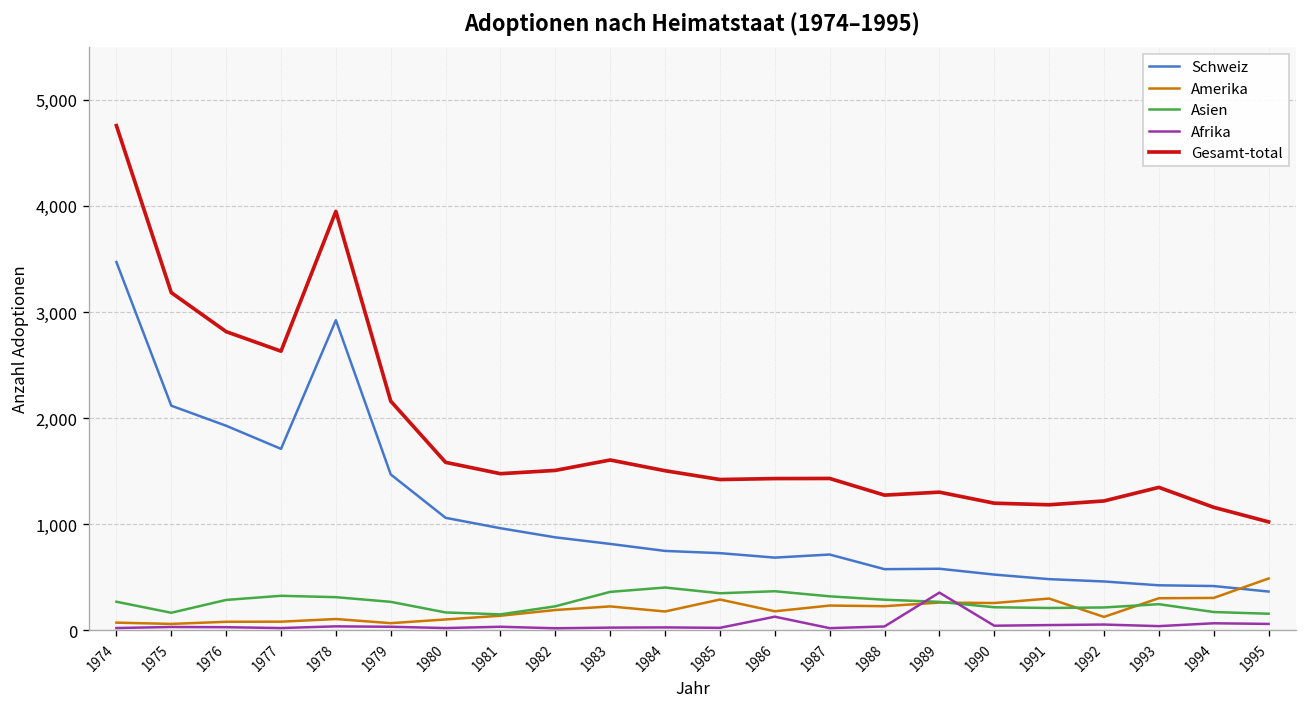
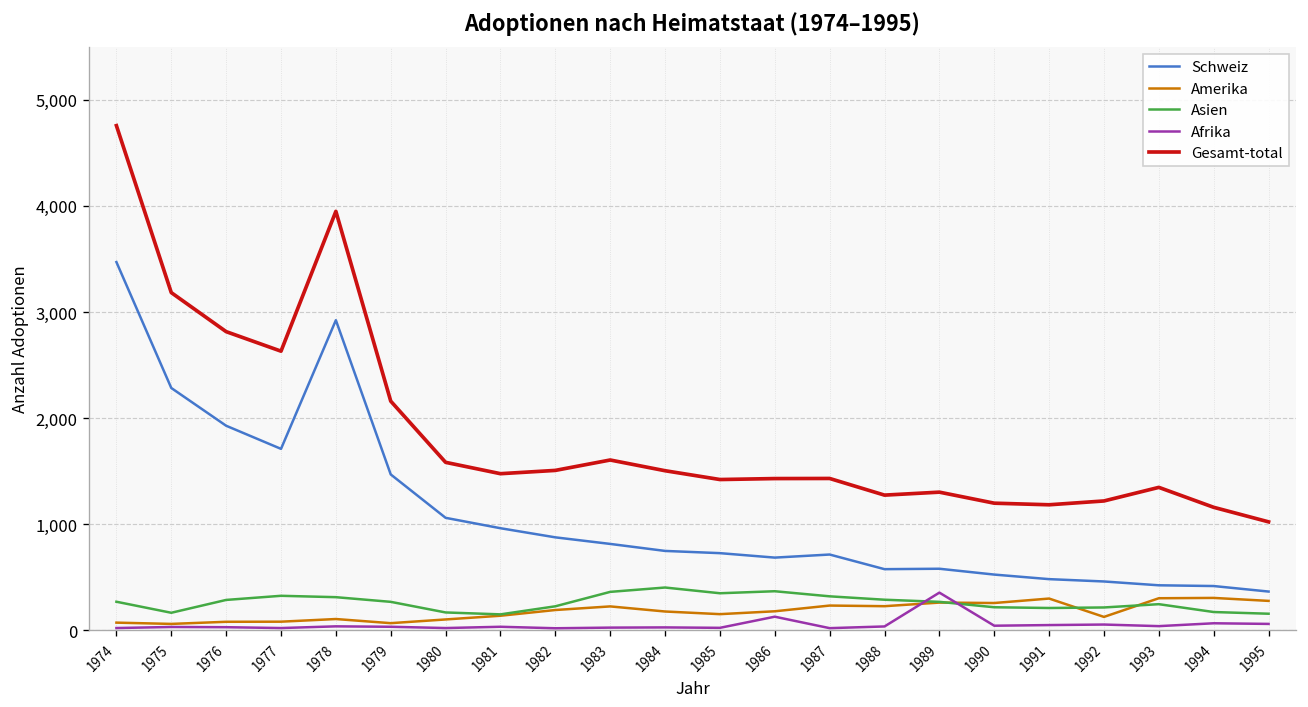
  {
    "Schweiz": {
      "1974": "3,500",
-     "1975": "2,100",
+     "1975": "2,300",
      "1976": "1,900",
      "1977": "1,700",
      "1978": "2,900",
      "1979": "1,500",
      "1980": "1,100",
      "1981": "1,000",
      "1982": "900",
      "1983": "800",
      "1984": "700",
      "1985": "700",
      "1986": "700",
      "1987": "700",
      "1988": "600",
      "1989": "600",
      "1990": "500",
      "1991": "500",
      "1992": "500",
      "1993": "400",
      "1994": "400",
      "1995": "400"
    },
    "Amerika": {
      "1974": "100",
      "1976": "100",
      "1977": "100",
      "1978": "100",
      "1979": "100",
      "1980": "100",
      "1982": "200",
      "1983": "200",
      "1984": "200",
-     "1985": "300",
+     "1985": "200",
      "1986": "200",
      "1987": "200",
      "1988": "200",
      "1990": "300",
      "1991": "300",
      "1992": "100",
      "1993": "300",
      "1994": "300",
-     "1995": "500"
+     "1995": "300"
    },
    "Asien": {
      "1974": "300",
      "1975": "200",
      "1976": "300",
      "1977": "300",
      "1978": "300",
      "1979": "300",
      "1980": "200",
      "1982": "200",
      "1983": "400",
      "1984": "400",
      "1985": "300",
      "1986": "400",
      "1987": "300",
      "1988": "300",
      "1990": "200",
      "1991": "200",
      "1992": "200",
      "1993": "200",
      "1994": "200",
      "1995": "200"
    },
    "Afrika": {
      "1974": "0",
      "1976": "0",
      "1977": "0",
      "1978": "0",
      "1979": "0",
      "1980": "0",
      "1981": "0",
      "1982": "0",
      "1983": "0",
      "1984": "0",
      "1985": "0",
      "1986": "100",
      "1987": "0",
      "1988": "0",
      "1989": "400",
      "1990": "0",
      "1991": "0",
      "1992": "100",
      "1993": "0",
      "1994": "100",
      "1995": "100"
    },
    "Gesamt-total": {
      "1974": "4,800",
      "1975": "3,200",
      "1976": "2,800",
      "1977": "2,600",
      "1978": "3,900",
      "1979": "2,200",
      "1980": "1,600",
      "1981": "1,500",
      "1982": "1,500",
      "1983": "1,600",
      "1984": "1,500",
      "1985": "1,400",
      "1986": "1,400",
      "1987": "1,400",
      "1988": "1,300",
      "1989": "1,300",
      "1990": "1,200",
      "1991": "1,200",
      "1992": "1,200",
      "1993": "1,300",
      "1994": "1,200",
      "1995": "1,000"
    }
  }
